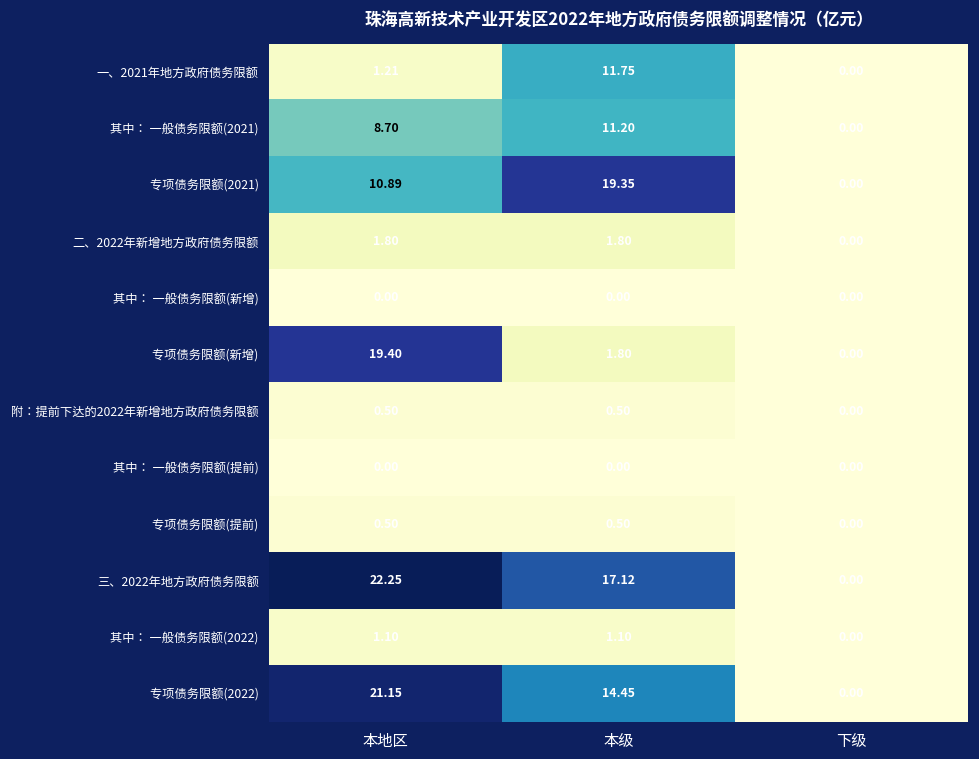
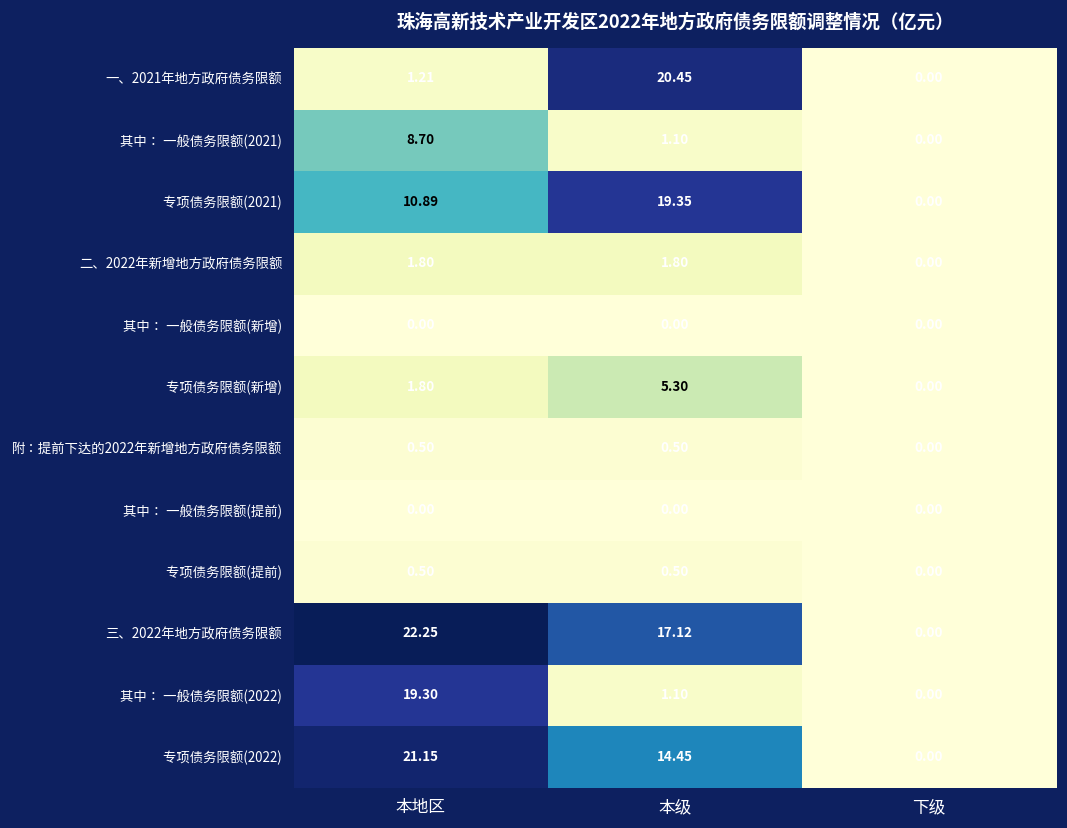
  {
    "一、2021年地方政府债务限额": {
      "本地区": 1.21,
-     "本级": 11.75
+     "本级": 20.45
    },
    "其中： 一般债务限额(2021)": {
      "本地区": 8.70,
-     "本级": 11.20
+     "本级": 1.10
    },
    "专项债务限额(2021)": {
      "本地区": 10.89,
      "本级": 19.35
    },
    "二、2022年新增地方政府债务限额": {
      "本地区": 1.80,
      "本级": 1.80
    },
    "专项债务限额(新增)": {
-     "本地区": 19.40,
-     "本级": 1.80
+     "本地区": 1.80,
+     "本级": 5.30
    },
    "三、2022年地方政府债务限额": {
      "本地区": 22.25,
      "本级": 17.12
    },
    "其中： 一般债务限额(2022)": {
-     "本地区": 1.10,
+     "本地区": 19.30,
      "本级": 1.10
    },
    "专项债务限额(2022)": {
      "本地区": 21.15,
      "本级": 14.45
    }
  }
